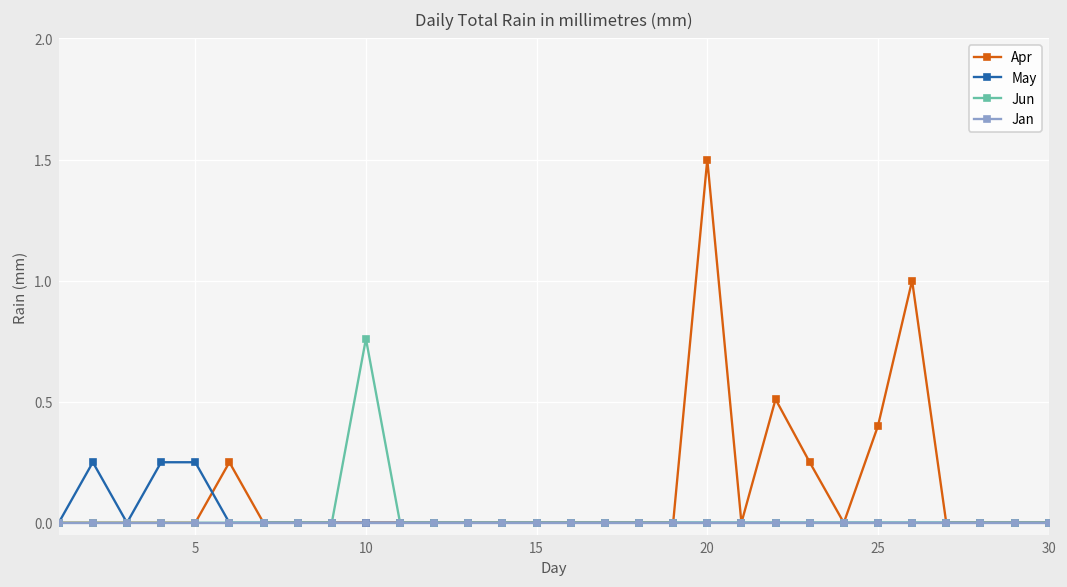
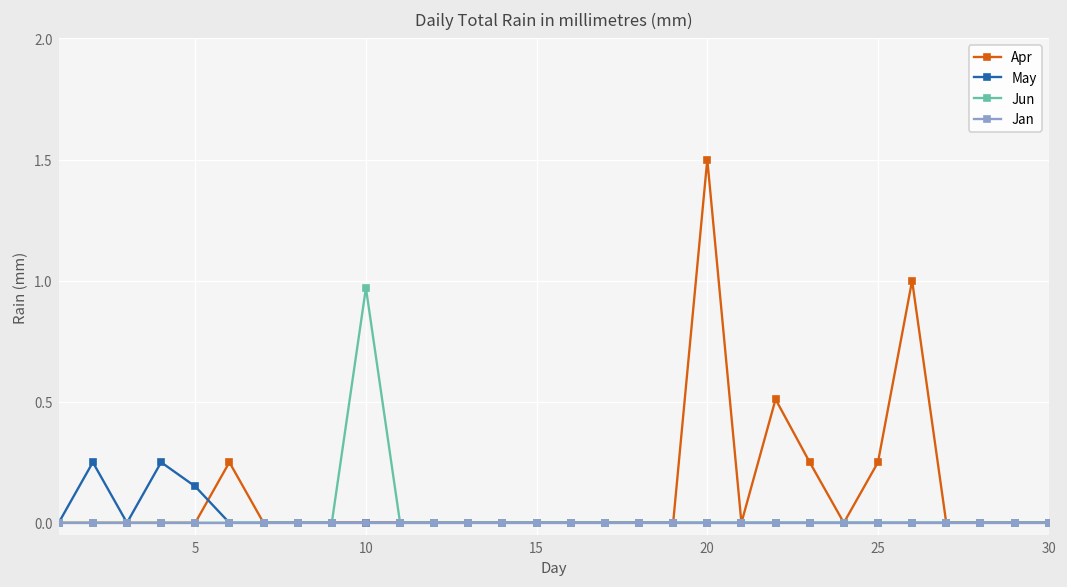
  {
    "Apr": {
      "20": 1.50,
-     "25": 0.40
+     "25": 0.25
    },
    "May": {
-     "5": 0.25
+     "5": 0.15
    },
    "Jun": {
-     "10": 0.76
+     "10": 0.97
    }
  }
